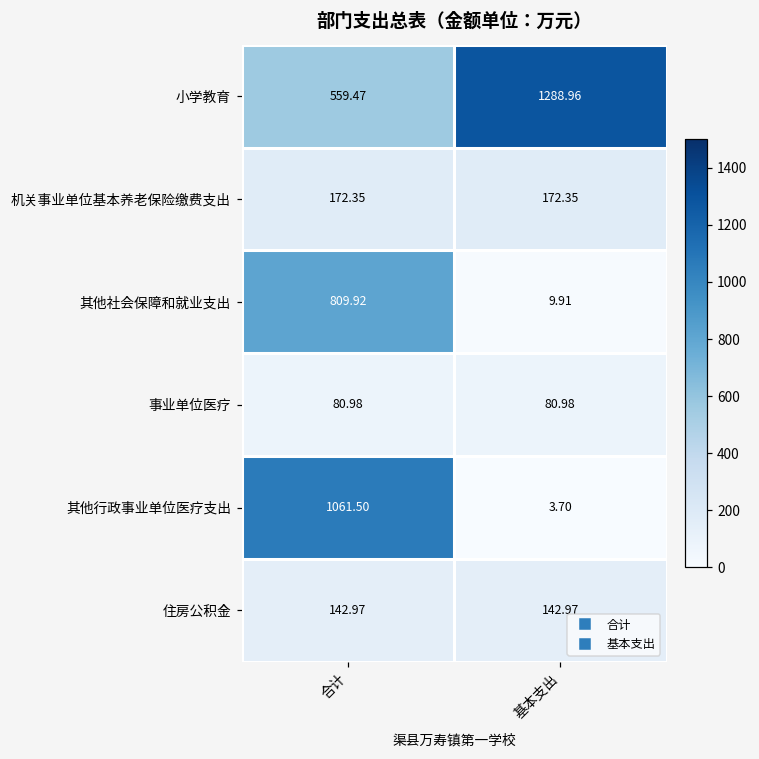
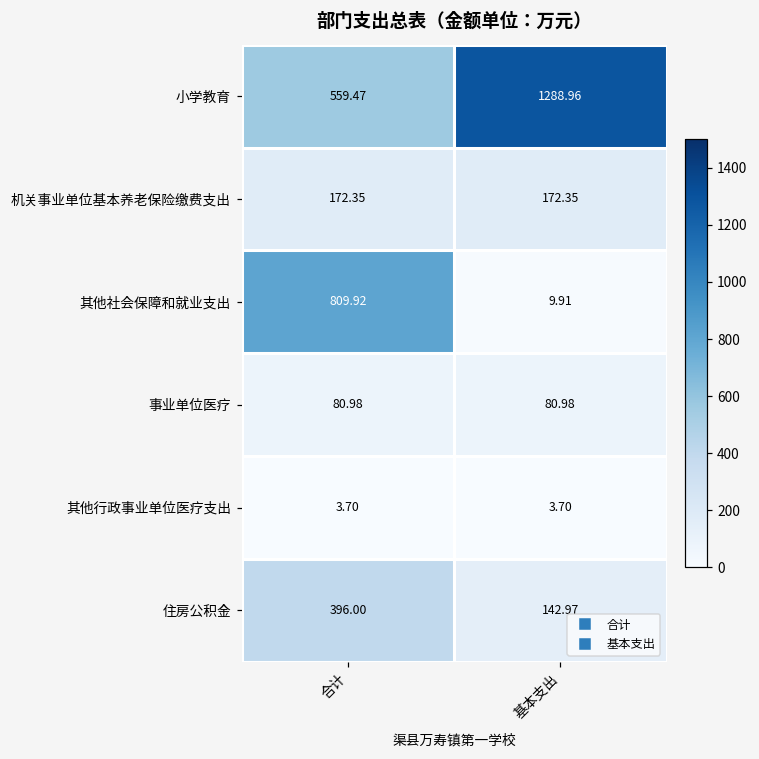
  {
    "小学教育": {
      "合计": 559.47,
      "基本支出": 1288.96
    },
    "机关事业单位基本养老保险缴费支出": {
      "合计": 172.35,
      "基本支出": 172.35
    },
    "其他社会保障和就业支出": {
      "合计": 809.92,
      "基本支出": 9.91
    },
    "事业单位医疗": {
      "合计": 80.98,
      "基本支出": 80.98
    },
    "其他行政事业单位医疗支出": {
-     "合计": 1061.50,
+     "合计": 3.70,
      "基本支出": 3.70
    },
    "住房公积金": {
-     "合计": 142.97,
+     "合计": 396.00,
      "基本支出": 142.97
    }
  }
